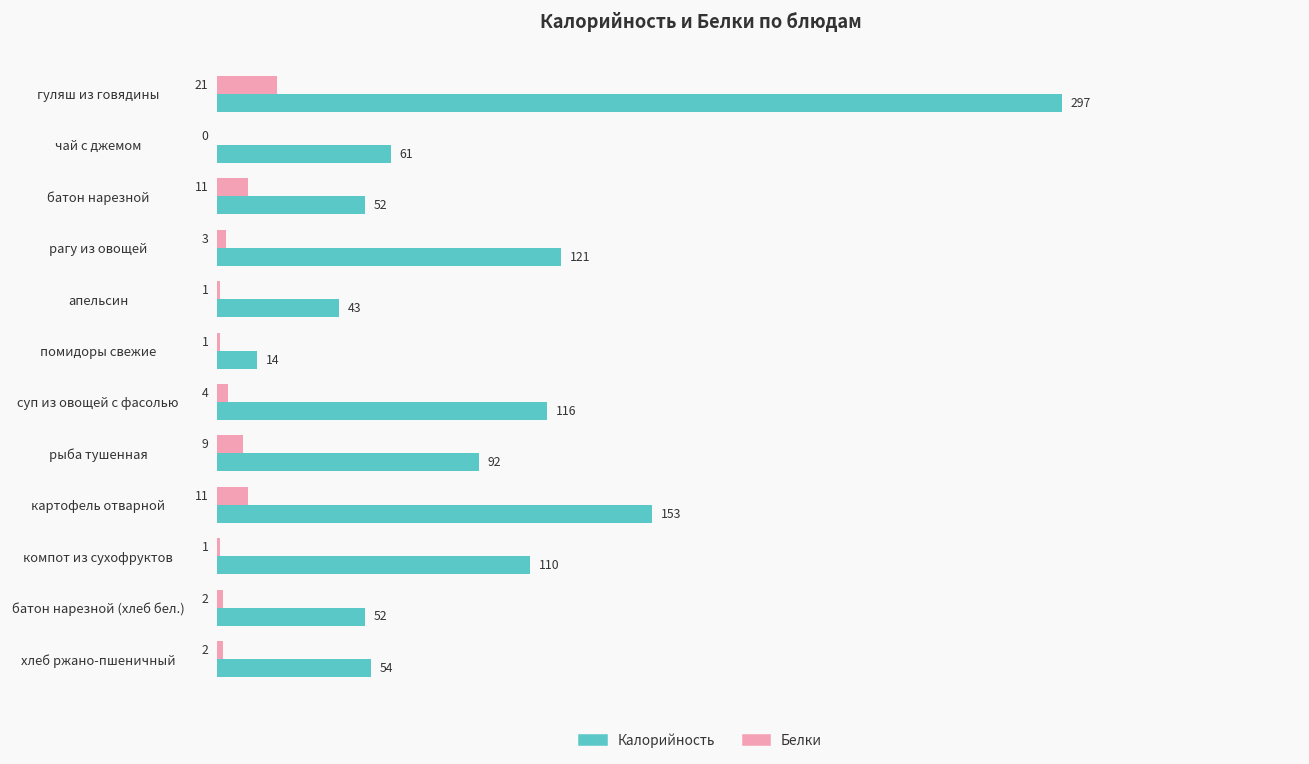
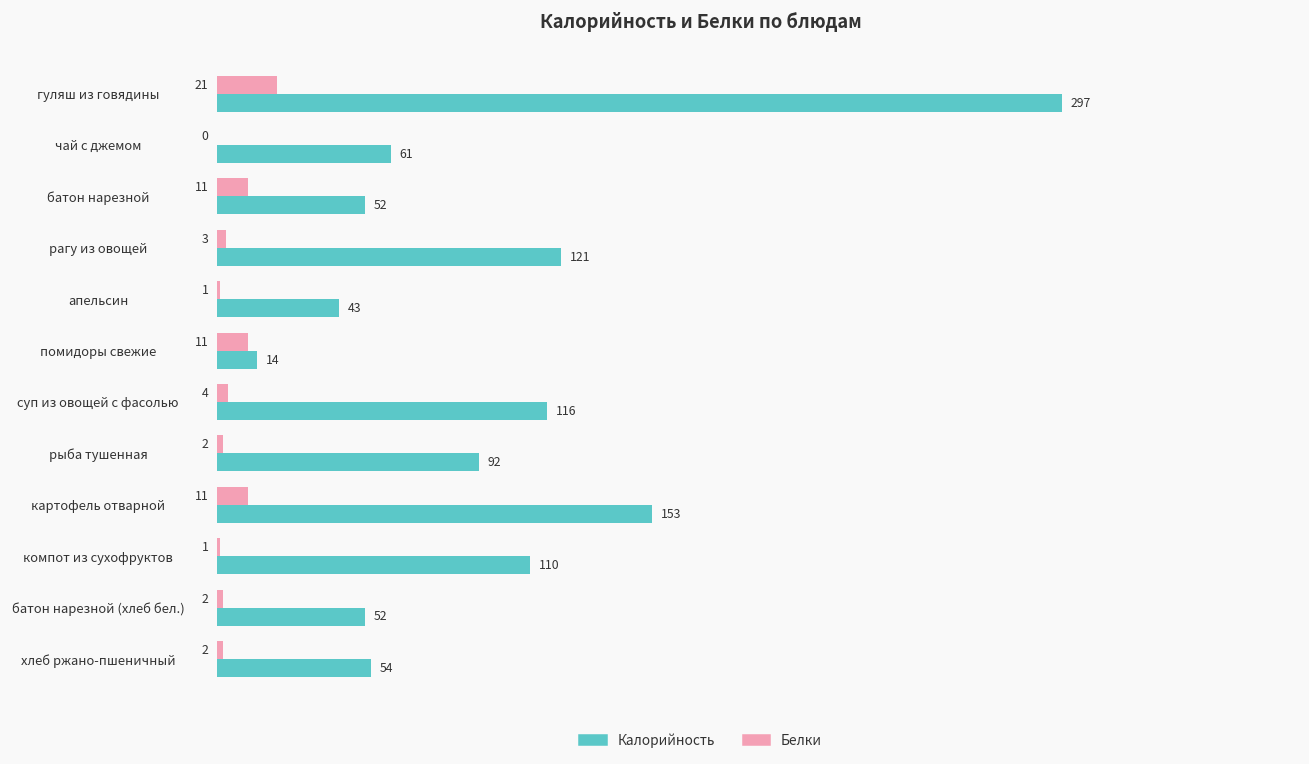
  {
    "Калорийность": {
      "гуляш из говядины": 297,
      "чай с джемом": 61,
      "батон нарезной": 52,
      "рагу из овощей": 121,
      "апельсин": 43,
      "помидоры свежие": 14,
      "суп из овощей с фасолью": 116,
      "рыба тушенная": 92,
      "картофель отварной": 153,
      "компот из сухофруктов": 110,
      "батон нарезной (хлеб бел.)": 52,
      "хлеб ржано-пшеничный": 54
    },
    "Белки": {
      "чай с джемом": 0,
      "рагу из овощей": 3,
      "апельсин": 1,
-     "помидоры свежие": 1,
+     "помидоры свежие": 11,
      "суп из овощей с фасолью": 4,
-     "рыба тушенная": 9,
+     "рыба тушенная": 2,
      "компот из сухофруктов": 1,
      "батон нарезной (хлеб бел.)": 2,
      "хлеб ржано-пшеничный": 2
    }
  }
